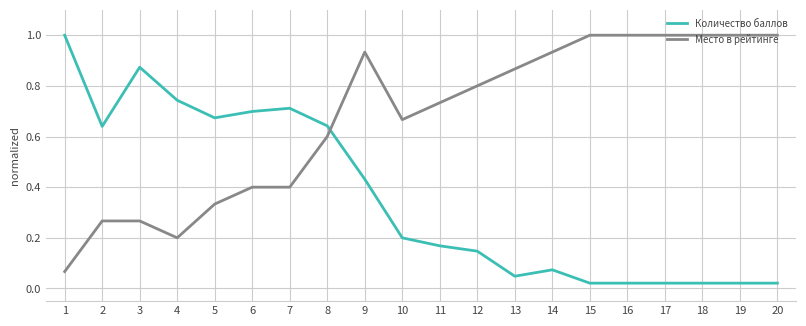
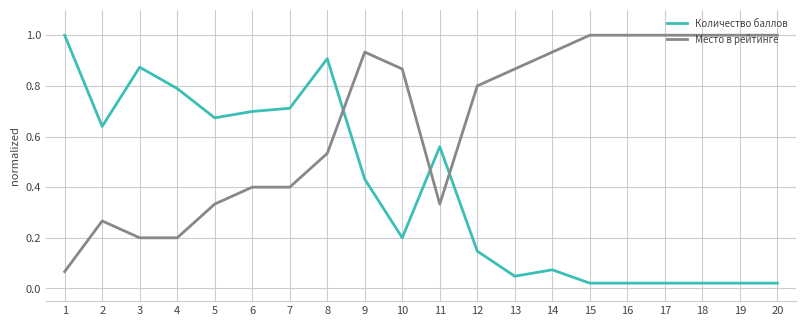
  {
    "Количество баллов": {
      "1": 1.00,
      "2": 0.64,
      "3": 0.87,
-     "4": 0.74,
+     "4": 0.79,
      "5": 0.67,
      "6": 0.70,
      "7": 0.71,
-     "8": 0.64,
+     "8": 0.91,
      "9": 0.43,
      "10": 0.20,
-     "11": 0.17,
+     "11": 0.56,
      "12": 0.15,
      "13": 0.05,
      "14": 0.07,
      "15": 0.02,
      "16": 0.02,
      "17": 0.02,
      "18": 0.02,
      "19": 0.02,
      "20": 0.02
    },
    "Место в рейтинге": {
      "1": 0.07,
      "2": 0.27,
-     "3": 0.27,
+     "3": 0.20,
      "4": 0.20,
      "5": 0.33,
      "6": 0.40,
      "7": 0.40,
-     "8": 0.60,
+     "8": 0.53,
      "9": 0.93,
-     "10": 0.67,
-     "11": 0.73,
+     "10": 0.87,
+     "11": 0.33,
      "12": 0.80,
      "13": 0.87,
      "14": 0.93,
      "15": 1.00,
      "16": 1.00,
      "17": 1.00,
      "18": 1.00,
      "19": 1.00,
      "20": 1.00
    }
  }
